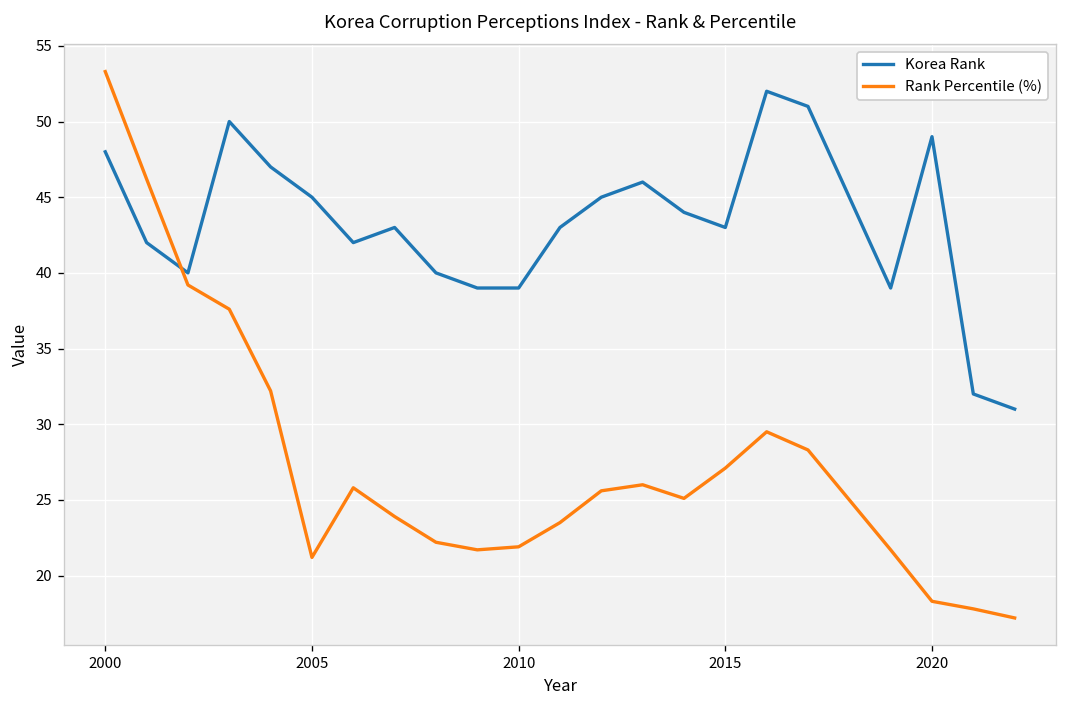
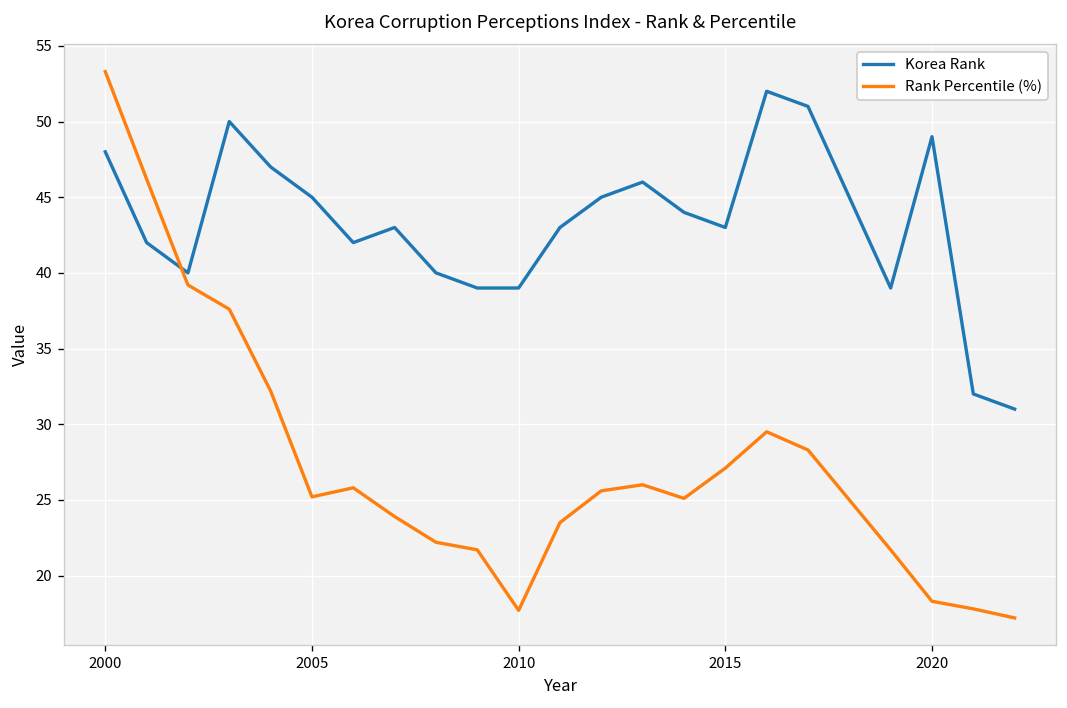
  {
    "Korea Rank": {
      "2000": 48.0,
      "2005": 45.0,
      "2010": 39.0,
      "2015": 43.0,
      "2020": 49.0
    },
    "Rank Percentile (%)": {
      "2000": 53.3,
-     "2005": 21.2,
-     "2010": 21.9,
+     "2005": 25.2,
+     "2010": 17.7,
      "2015": 27.1,
      "2020": 18.3
    }
  }
